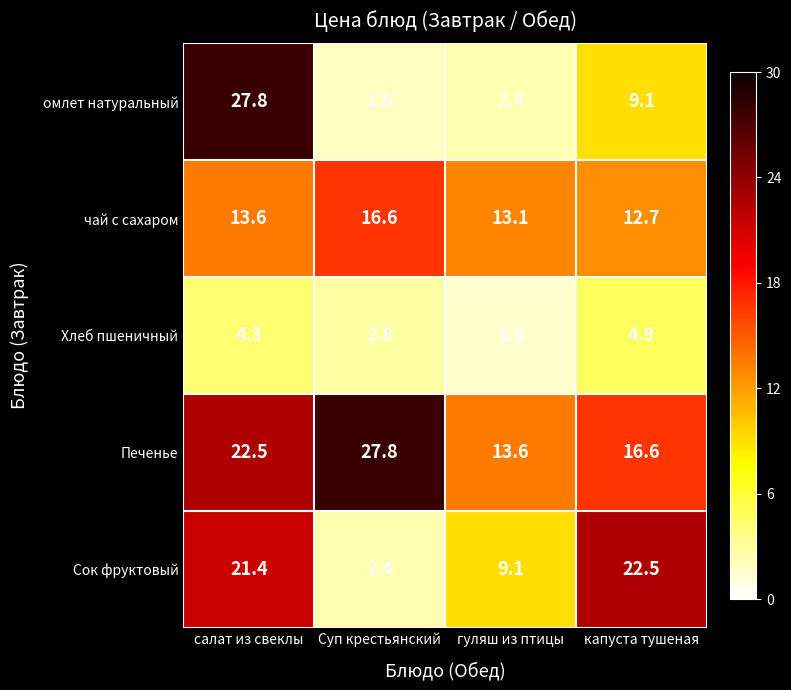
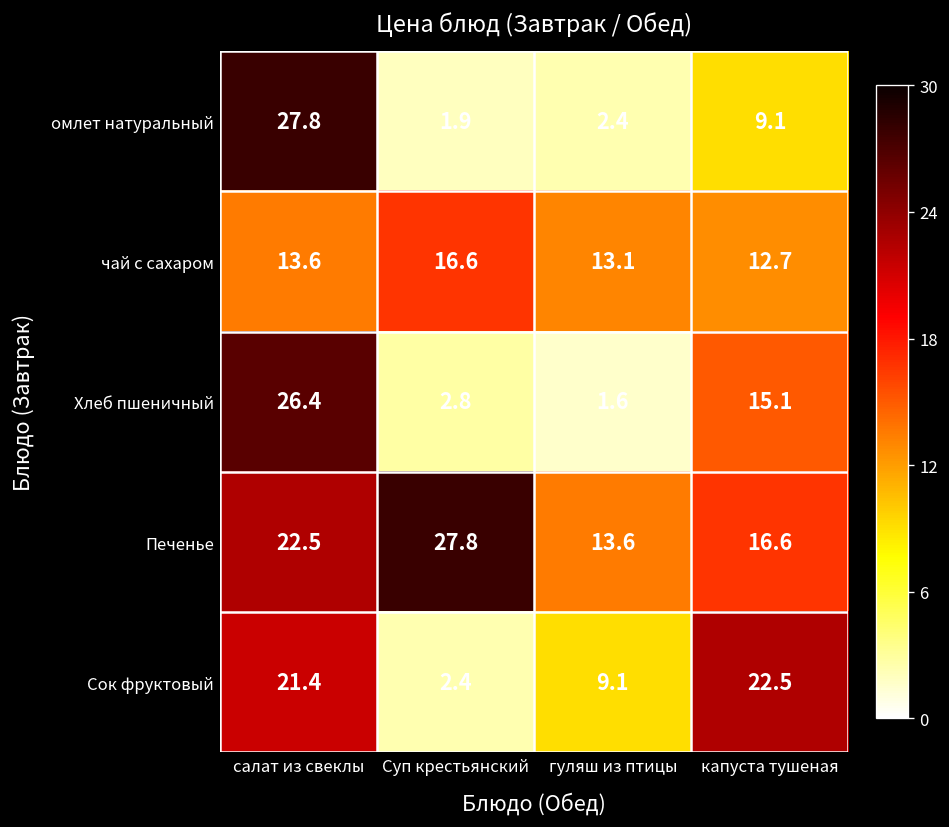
  {
    "омлет натуральный": {
      "салат из свеклы": 27.8,
      "Суп крестьянский": 1.9,
      "гуляш из птицы": 2.4,
      "капуста тушеная": 9.1
    },
    "чай с сахаром": {
      "салат из свеклы": 13.6,
      "Суп крестьянский": 16.6,
      "гуляш из птицы": 13.1,
      "капуста тушеная": 12.7
    },
    "Хлеб пшеничный": {
-     "салат из свеклы": 4.3,
+     "салат из свеклы": 26.4,
      "Суп крестьянский": 2.8,
      "гуляш из птицы": 1.6,
-     "капуста тушеная": 4.9
+     "капуста тушеная": 15.1
    },
    "Печенье": {
      "салат из свеклы": 22.5,
      "Суп крестьянский": 27.8,
      "гуляш из птицы": 13.6,
      "капуста тушеная": 16.6
    },
    "Сок фруктовый": {
      "салат из свеклы": 21.4,
      "Суп крестьянский": 2.4,
      "гуляш из птицы": 9.1,
      "капуста тушеная": 22.5
    }
  }
